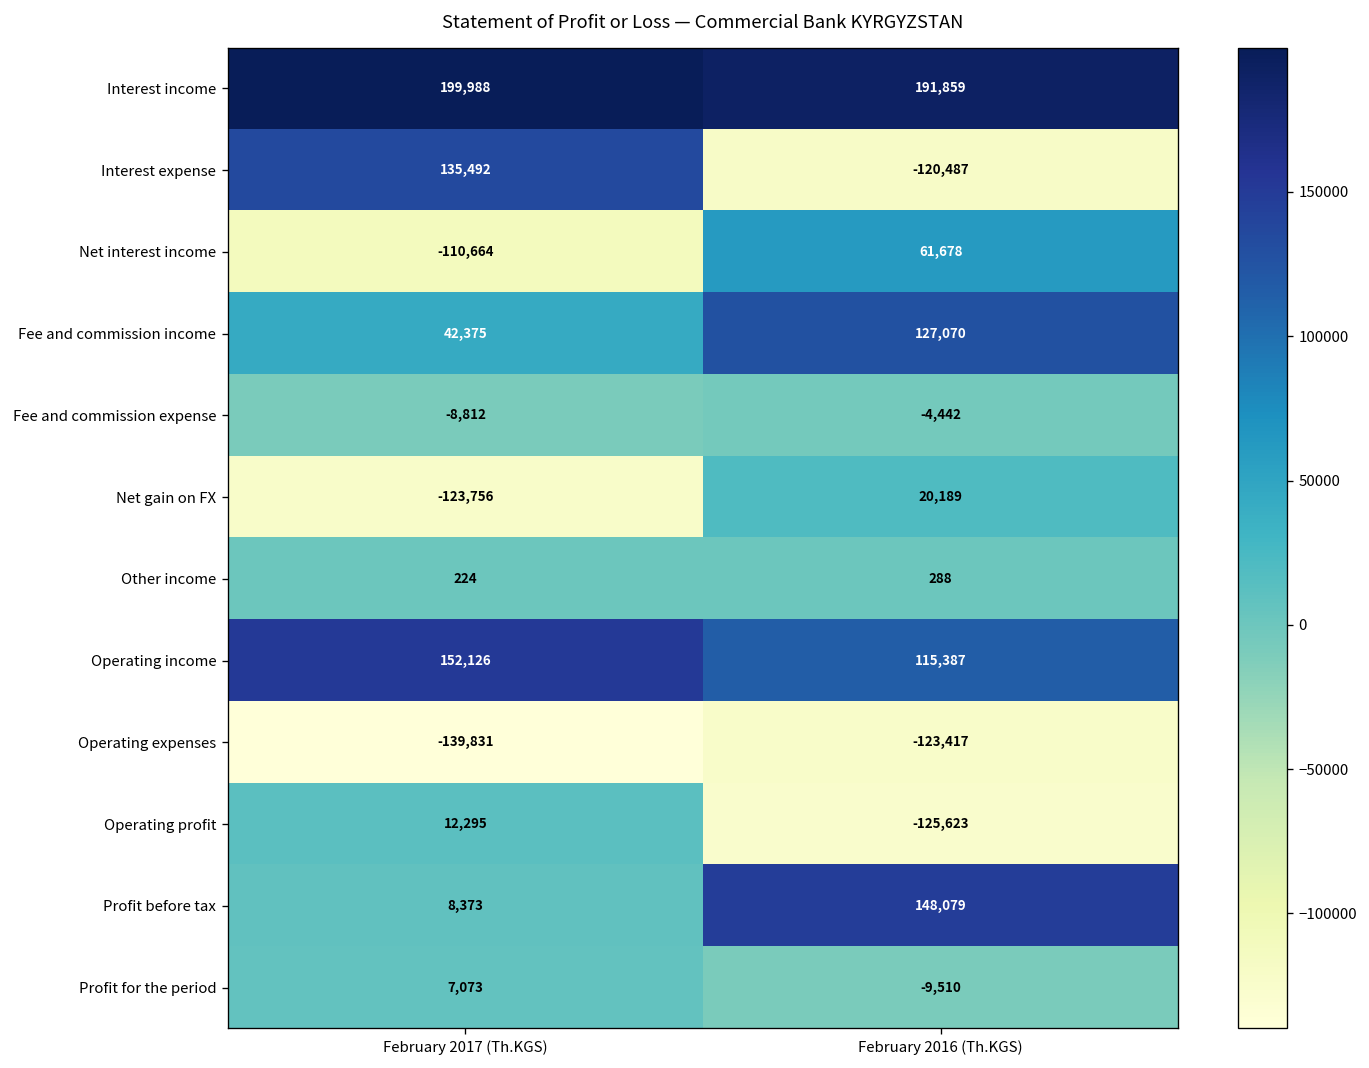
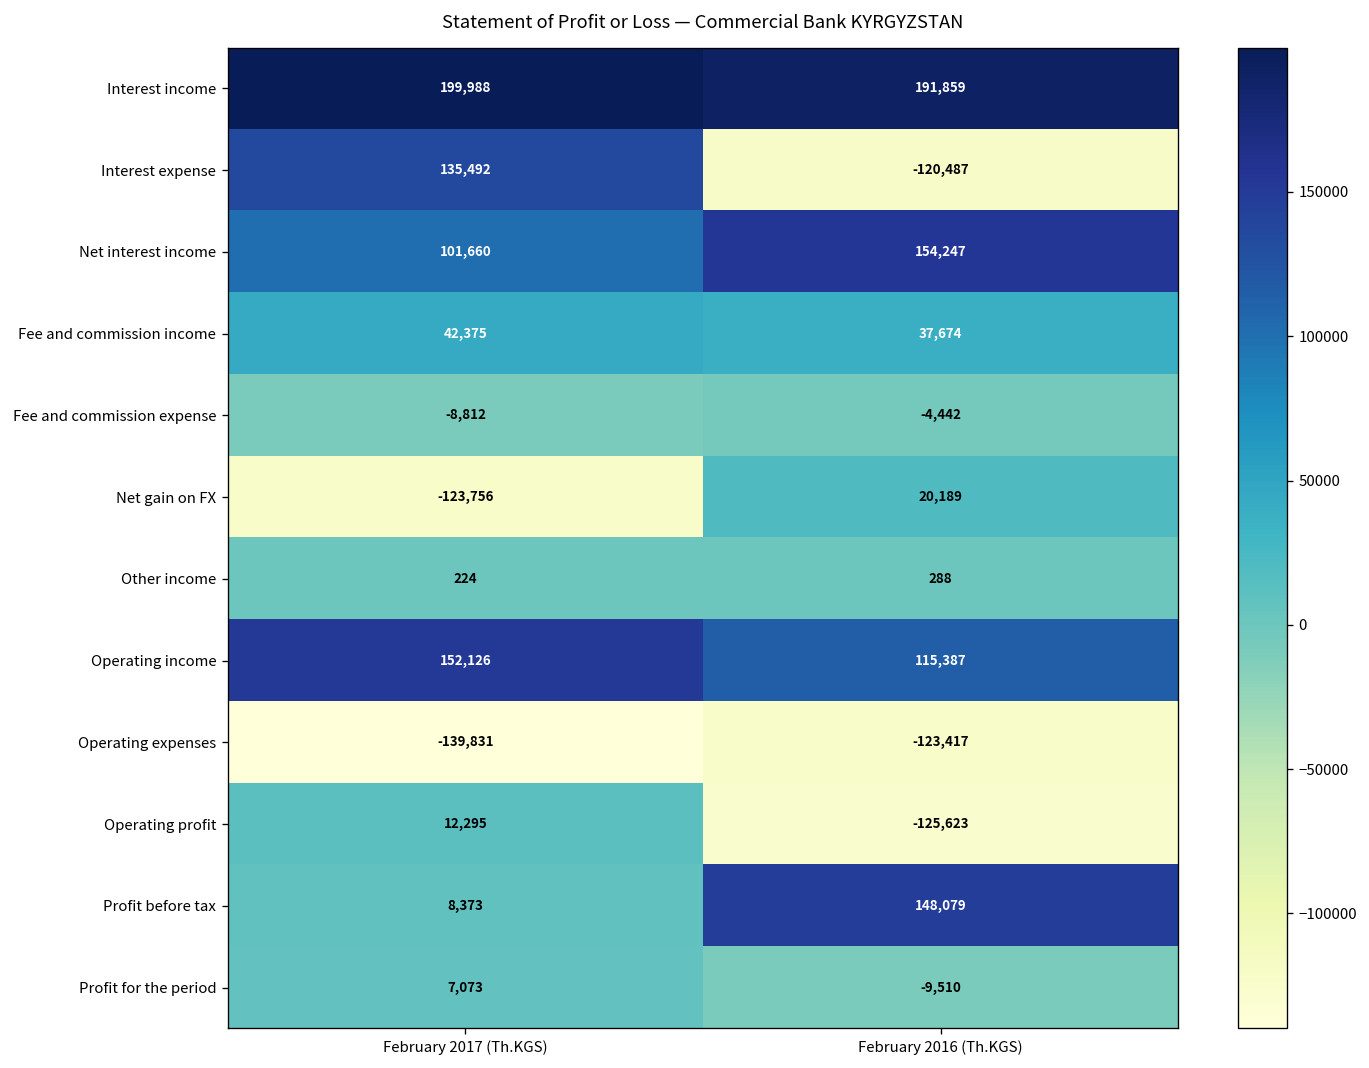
  {
    "Interest income": {
      "February 2017 (Th.KGS)": "199,988",
      "February 2016 (Th.KGS)": "191,859"
    },
    "Interest expense": {
      "February 2017 (Th.KGS)": "135,492",
      "February 2016 (Th.KGS)": "-120,487"
    },
    "Net interest income": {
-     "February 2017 (Th.KGS)": "-110,664",
-     "February 2016 (Th.KGS)": "61,678"
+     "February 2017 (Th.KGS)": "101,660",
+     "February 2016 (Th.KGS)": "154,247"
    },
    "Fee and commission income": {
      "February 2017 (Th.KGS)": "42,375",
-     "February 2016 (Th.KGS)": "127,070"
+     "February 2016 (Th.KGS)": "37,674"
    },
    "Fee and commission expense": {
      "February 2017 (Th.KGS)": "-8,812",
      "February 2016 (Th.KGS)": "-4,442"
    },
    "Net gain on FX": {
      "February 2017 (Th.KGS)": "-123,756",
      "February 2016 (Th.KGS)": "20,189"
    },
    "Other income": {
      "February 2017 (Th.KGS)": "224",
      "February 2016 (Th.KGS)": "288"
    },
    "Operating income": {
      "February 2017 (Th.KGS)": "152,126",
      "February 2016 (Th.KGS)": "115,387"
    },
    "Operating expenses": {
      "February 2017 (Th.KGS)": "-139,831",
      "February 2016 (Th.KGS)": "-123,417"
    },
    "Operating profit": {
      "February 2017 (Th.KGS)": "12,295",
      "February 2016 (Th.KGS)": "-125,623"
    },
    "Profit before tax": {
      "February 2017 (Th.KGS)": "8,373",
      "February 2016 (Th.KGS)": "148,079"
    },
    "Profit for the period": {
      "February 2017 (Th.KGS)": "7,073",
      "February 2016 (Th.KGS)": "-9,510"
    }
  }
